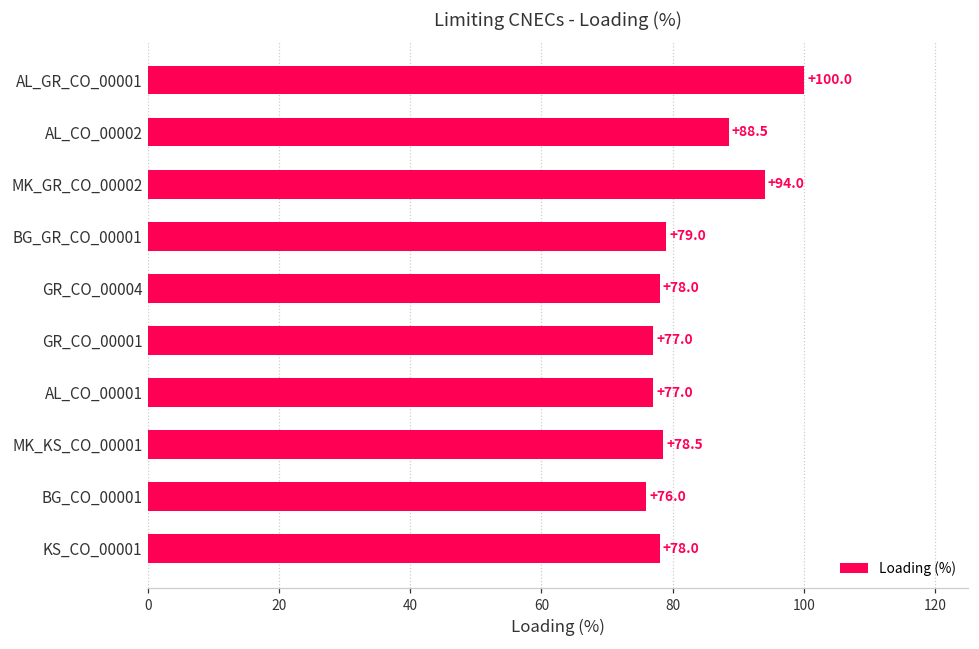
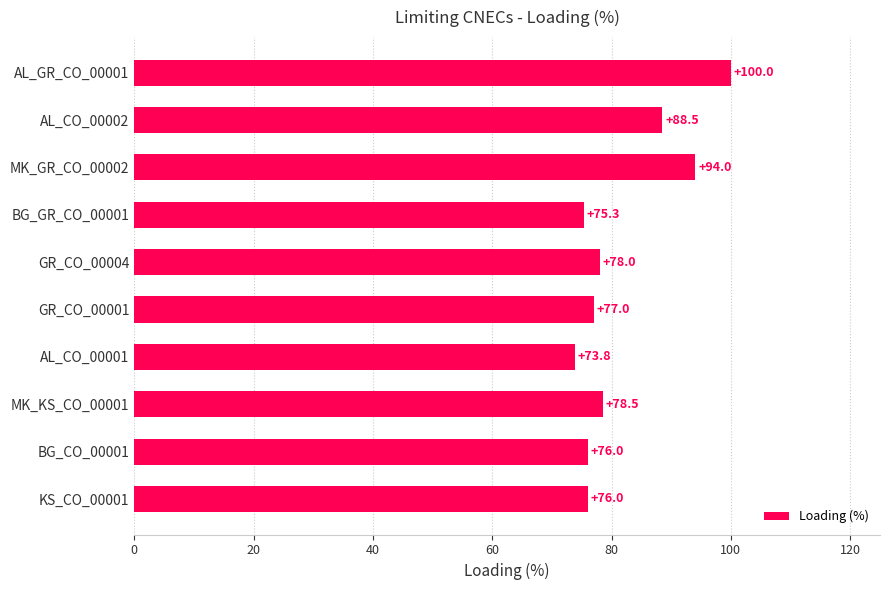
  {
    "AL_GR_CO_00001": "+100.0",
    "AL_CO_00002": "+88.5",
    "MK_GR_CO_00002": "+94.0",
-   "BG_GR_CO_00001": "+79.0",
+   "BG_GR_CO_00001": "+75.3",
    "GR_CO_00004": "+78.0",
    "GR_CO_00001": "+77.0",
-   "AL_CO_00001": "+77.0",
+   "AL_CO_00001": "+73.8",
    "MK_KS_CO_00001": "+78.5",
    "BG_CO_00001": "+76.0",
-   "KS_CO_00001": "+78.0"
+   "KS_CO_00001": "+76.0"
  }
